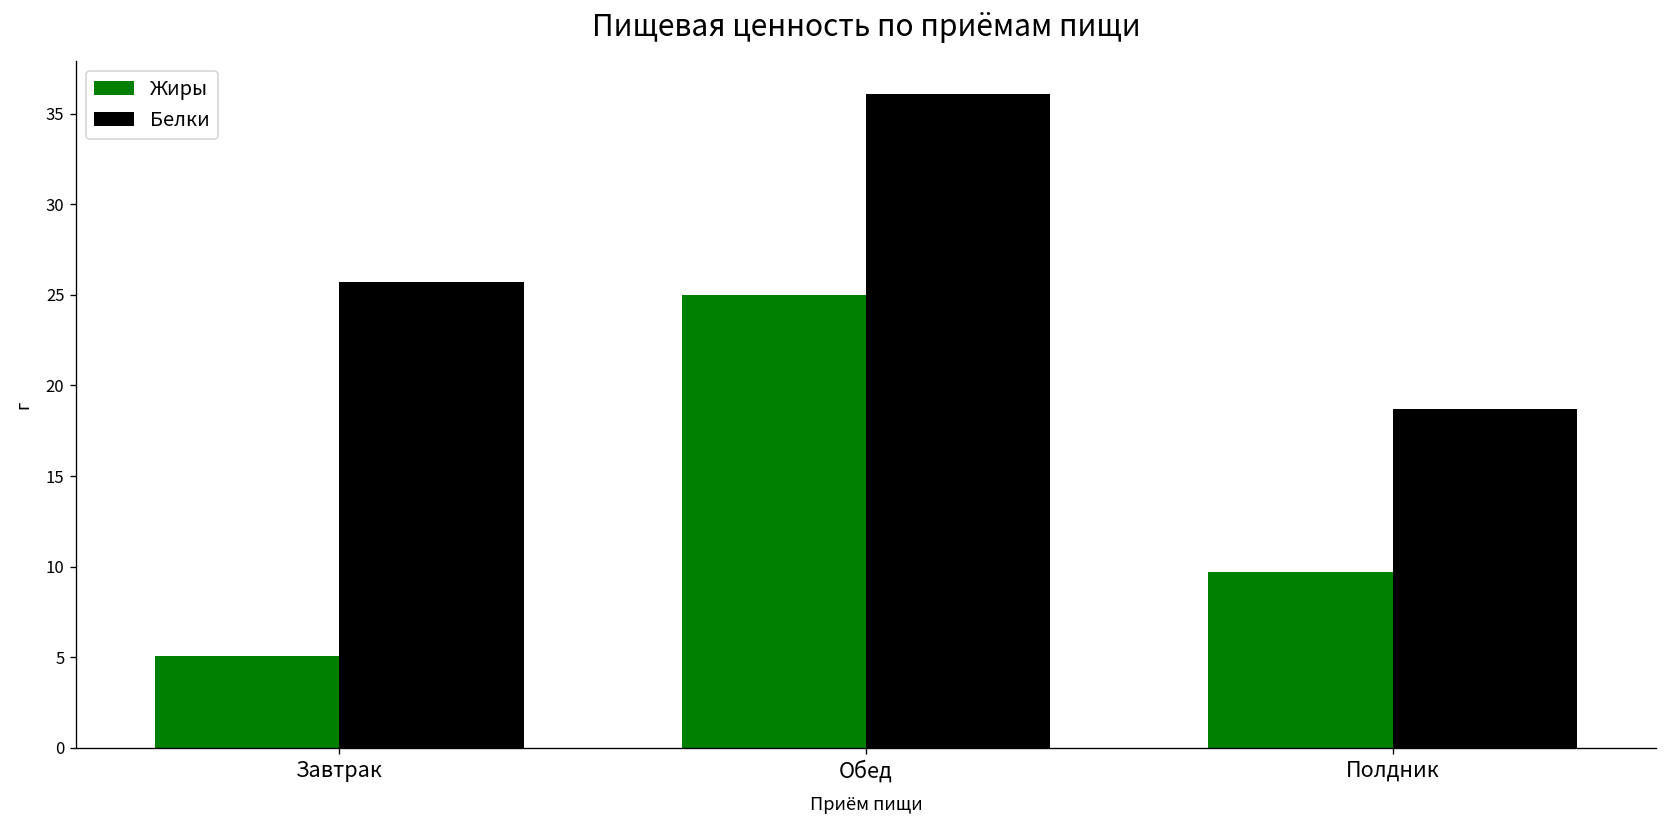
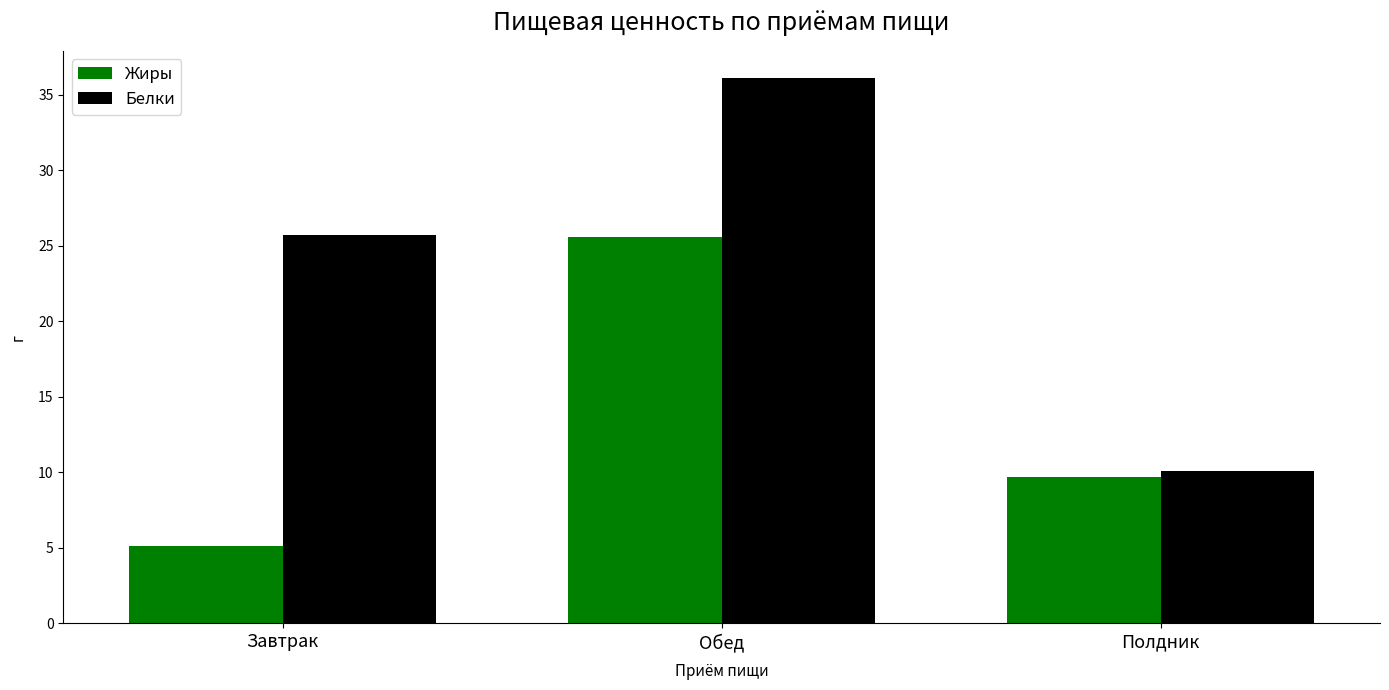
  {
    "Жиры": {
      "Завтрак": 5.1,
-     "Обед": 25.0,
+     "Обед": 25.6,
      "Полдник": 9.7
    },
    "Белки": {
      "Завтрак": 25.7,
      "Обед": 36.1,
-     "Полдник": 18.7
+     "Полдник": 10.1
    }
  }
